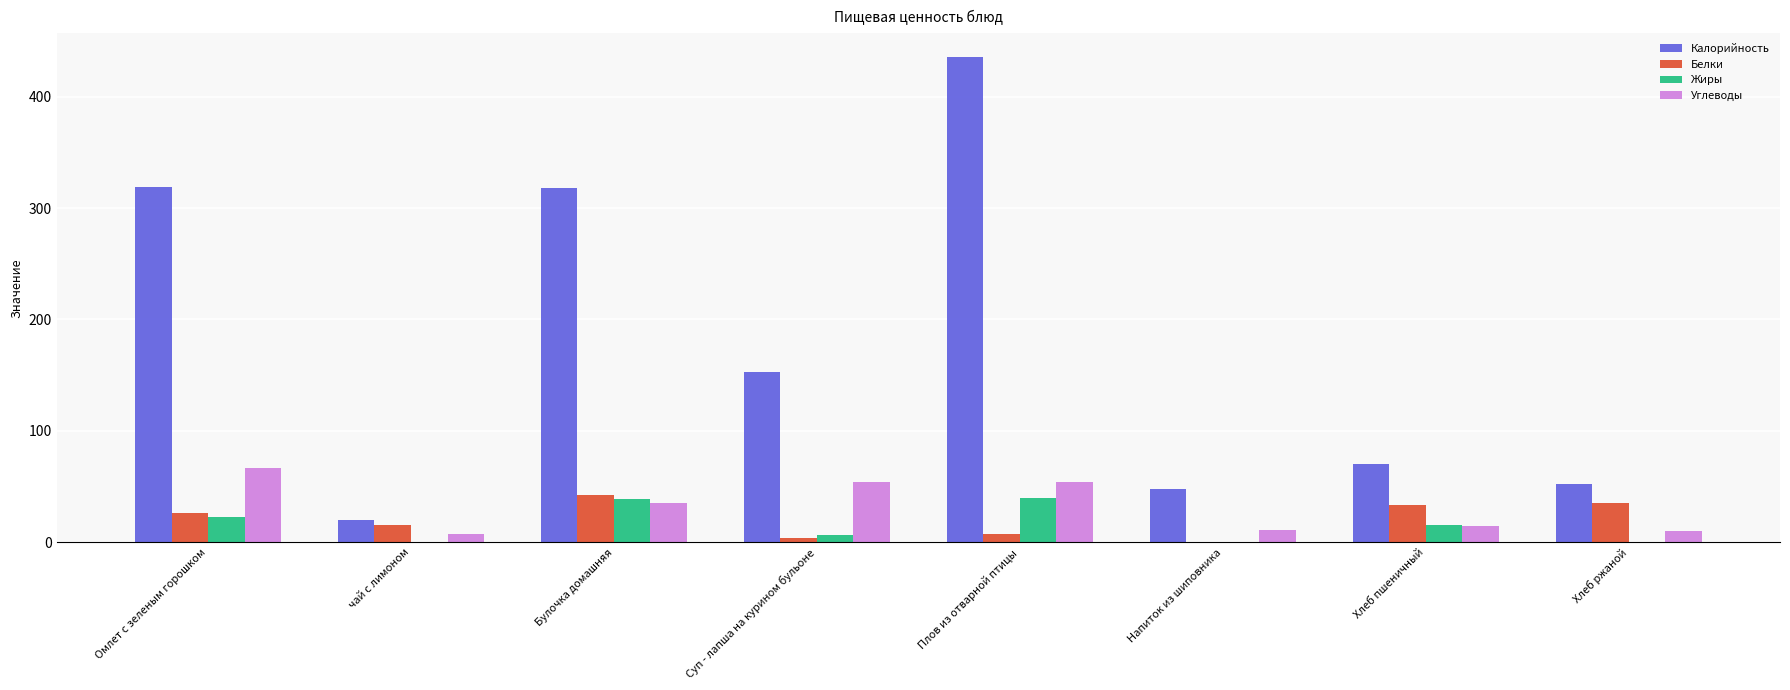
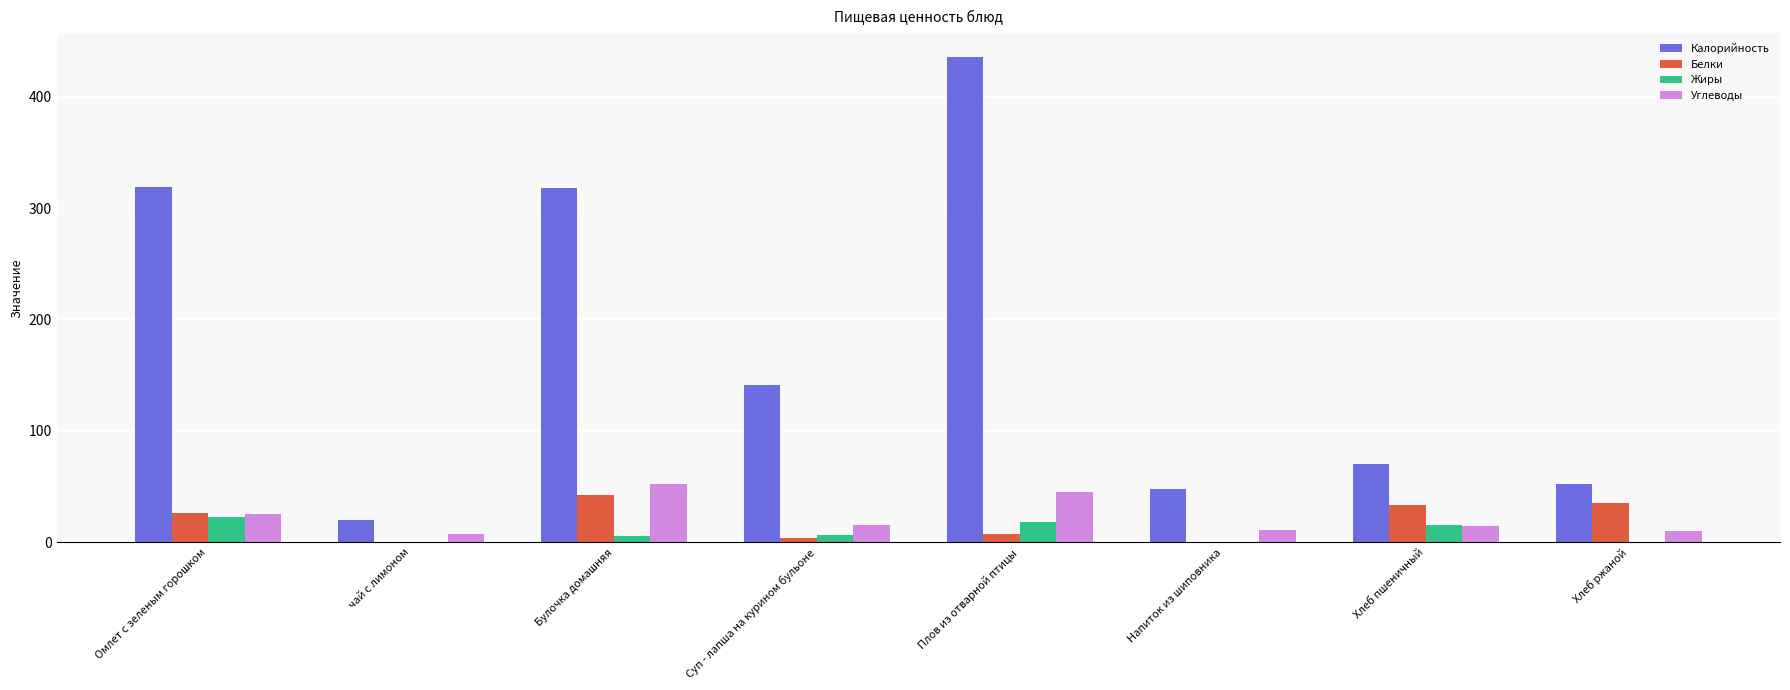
  {
    "Калорийность": {
      "Омлет с зеленым горошком": 319,
      "чай с лимоном": 20,
      "Булочка домашняя": 318,
-     "Суп - лапша на курином бульоне": 153,
+     "Суп - лапша на курином бульоне": 141,
      "Плов из отварной птицы": 435,
      "Напиток из шиповника": 48,
      "Хлеб пшеничный": 71,
      "Хлеб ржаной": 52
    },
    "Белки": {
      "Омлет с зеленым горошком": 26,
-     "чай с лимоном": 16,
+     "чай с лимоном": 0,
      "Булочка домашняя": 42,
      "Суп - лапша на курином бульоне": 4,
      "Плов из отварной птицы": 8,
      "Хлеб пшеничный": 33,
      "Хлеб ржаной": 36
    },
    "Жиры": {
      "Омлет с зеленым горошком": 23,
      "чай с лимоном": 0,
-     "Булочка домашняя": 39,
+     "Булочка домашняя": 6,
      "Суп - лапша на курином бульоне": 6,
-     "Плов из отварной птицы": 40,
+     "Плов из отварной птицы": 18,
      "Хлеб пшеничный": 16
    },
    "Углеводы": {
-     "Омлет с зеленым горошком": 67,
+     "Омлет с зеленым горошком": 26,
      "чай с лимоном": 7,
-     "Булочка домашняя": 35,
-     "Суп - лапша на курином бульоне": 55,
-     "Плов из отварной птицы": 54,
+     "Булочка домашняя": 52,
+     "Суп - лапша на курином бульоне": 16,
+     "Плов из отварной птицы": 45,
      "Напиток из шиповника": 11,
      "Хлеб пшеничный": 15,
      "Хлеб ржаной": 10
    }
  }
